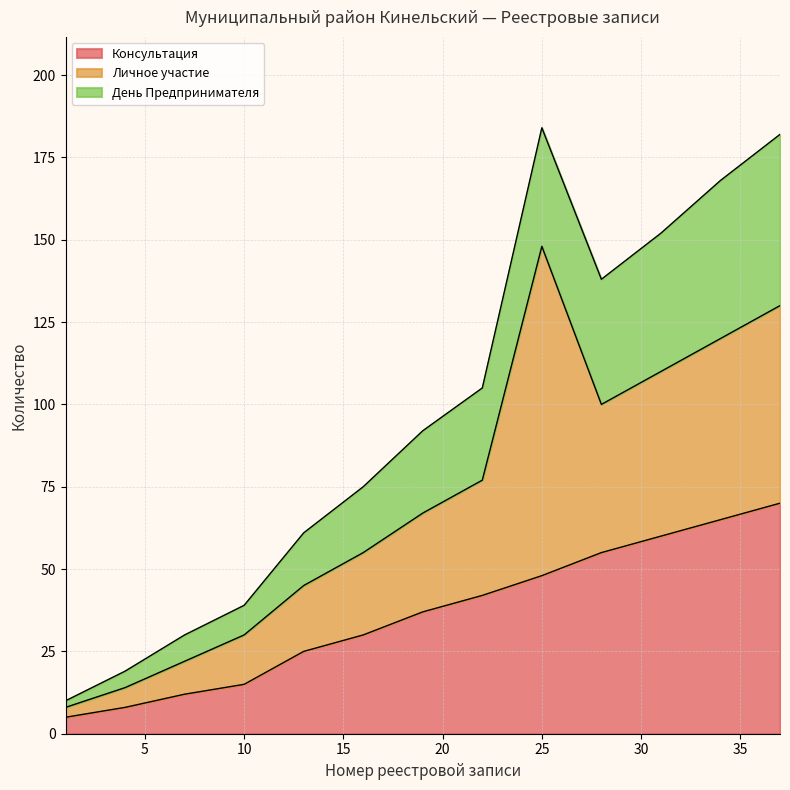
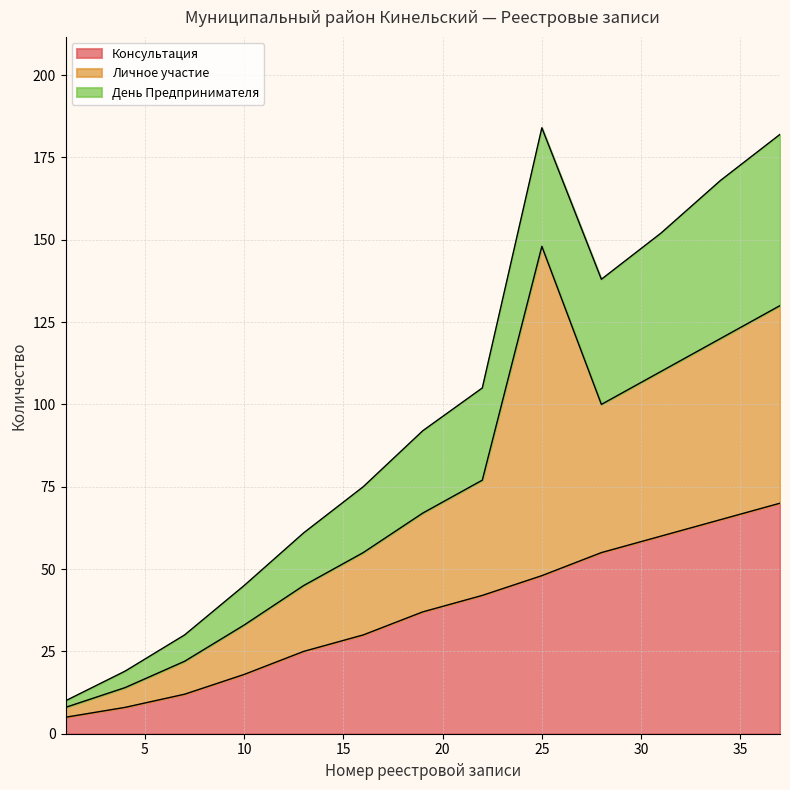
  {
    "Консультация": {
-     "10": 15,
+     "10": 18,
      "25": 48
    },
    "Личное участие": {
      "10": 15,
      "25": 100
    },
    "День Предпринимателя": {
-     "10": 9,
+     "10": 12,
      "25": 36
    }
  }
